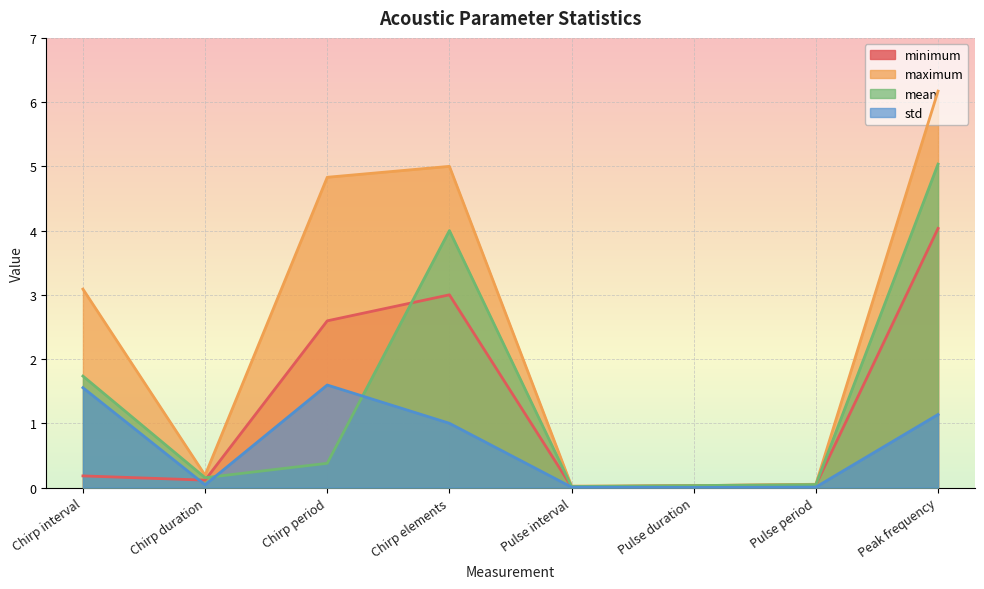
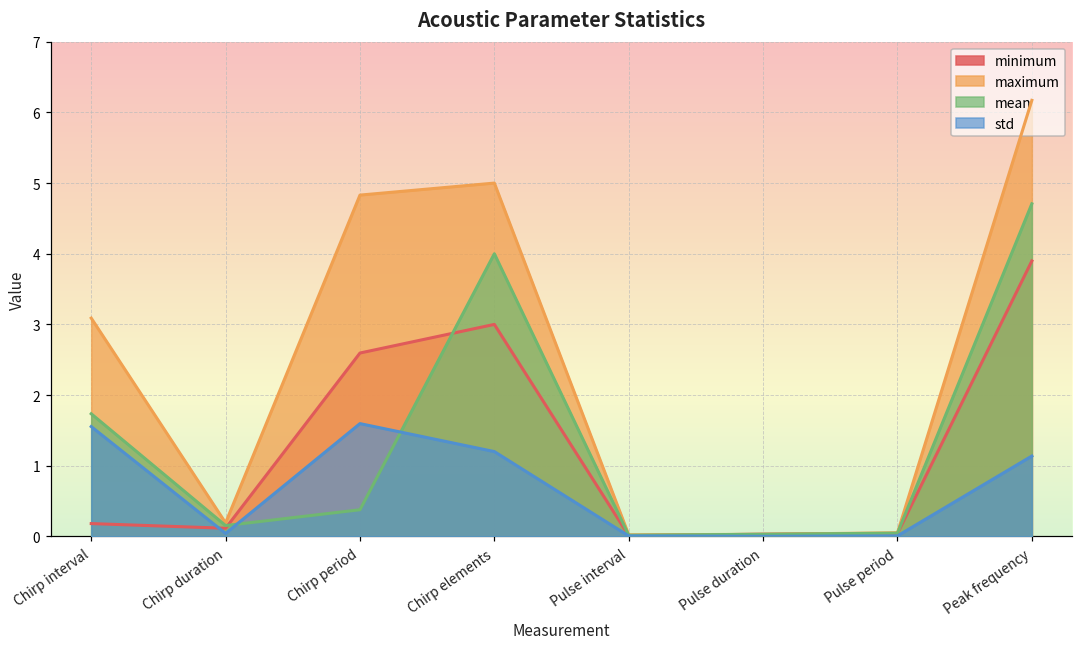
  {
    "minimum": {
      "Chirp interval": 0.2,
      "Chirp period": 2.6,
      "Chirp elements": 3.0,
-     "Peak frequency": 4.0
+     "Peak frequency": 3.9
    },
    "maximum": {
      "Chirp interval": 3.1,
      "Chirp period": 4.8,
      "Chirp elements": 5.0
    },
    "mean": {
      "Chirp interval": 1.7,
      "Chirp period": 0.4,
      "Chirp elements": 4.0,
-     "Peak frequency": 5.0
+     "Peak frequency": 4.7
    },
    "std": {
      "Chirp interval": 1.6,
      "Chirp duration": 0.0,
      "Chirp period": 1.6,
-     "Chirp elements": 1.0,
+     "Chirp elements": 1.2,
      "Peak frequency": 1.1
    }
  }
